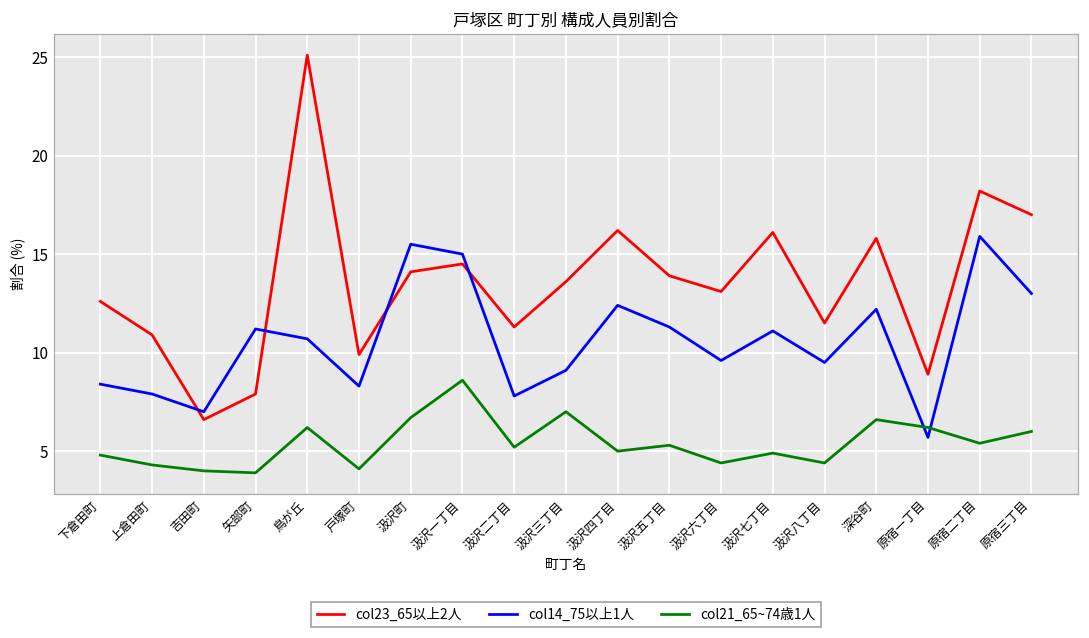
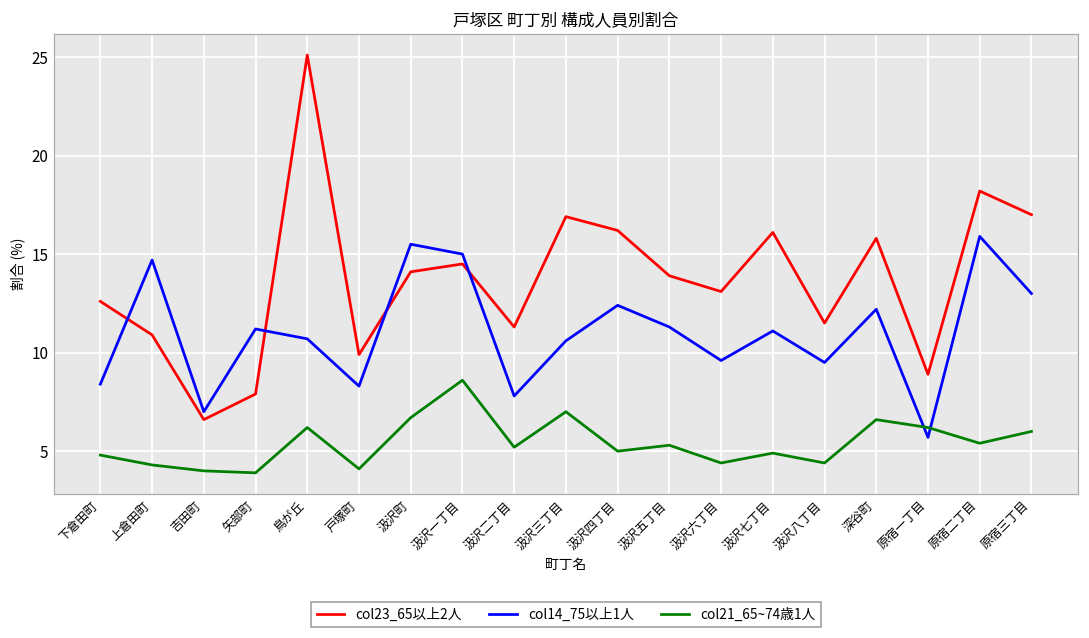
  {
    "col23_65以上2人": {
      "下倉田町": 12.6,
      "上倉田町": 10.9,
      "吉田町": 6.6,
      "矢部町": 7.9,
      "鳥が丘": 25.1,
      "戸塚町": 9.9,
      "汲沢町": 14.1,
      "汲沢一丁目": 14.5,
      "汲沢二丁目": 11.3,
-     "汲沢三丁目": 13.6,
+     "汲沢三丁目": 16.9,
      "汲沢四丁目": 16.2,
      "汲沢五丁目": 13.9,
      "汲沢六丁目": 13.1,
      "汲沢七丁目": 16.1,
      "汲沢八丁目": 11.5,
      "深谷町": 15.8,
      "原宿一丁目": 8.9,
      "原宿二丁目": 18.2,
      "原宿三丁目": 17.0
    },
    "col14_75以上1人": {
      "下倉田町": 8.4,
-     "上倉田町": 7.9,
+     "上倉田町": 14.7,
      "吉田町": 7.0,
      "矢部町": 11.2,
      "鳥が丘": 10.7,
      "戸塚町": 8.3,
      "汲沢町": 15.5,
      "汲沢一丁目": 15.0,
      "汲沢二丁目": 7.8,
-     "汲沢三丁目": 9.1,
+     "汲沢三丁目": 10.6,
      "汲沢四丁目": 12.4,
      "汲沢五丁目": 11.3,
      "汲沢六丁目": 9.6,
      "汲沢七丁目": 11.1,
      "汲沢八丁目": 9.5,
      "深谷町": 12.2,
      "原宿一丁目": 5.7,
      "原宿二丁目": 15.9,
      "原宿三丁目": 13.0
    },
    "col21_65~74歳1人": {
      "下倉田町": 4.8,
      "上倉田町": 4.3,
      "吉田町": 4.0,
      "矢部町": 3.9,
      "鳥が丘": 6.2,
      "戸塚町": 4.1,
      "汲沢町": 6.7,
      "汲沢一丁目": 8.6,
      "汲沢二丁目": 5.2,
      "汲沢三丁目": 7.0,
      "汲沢四丁目": 5.0,
      "汲沢五丁目": 5.3,
      "汲沢六丁目": 4.4,
      "汲沢七丁目": 4.9,
      "汲沢八丁目": 4.4,
      "深谷町": 6.6,
      "原宿一丁目": 6.2,
      "原宿二丁目": 5.4,
      "原宿三丁目": 6.0
    }
  }
